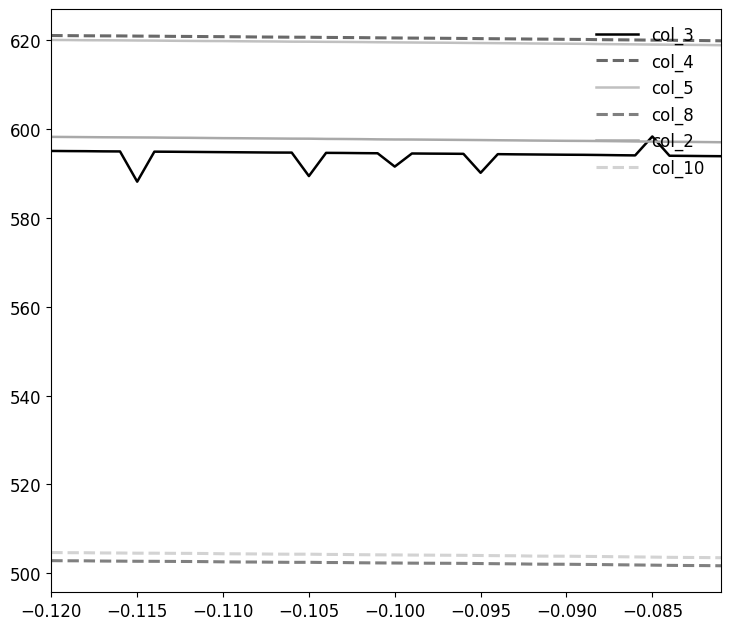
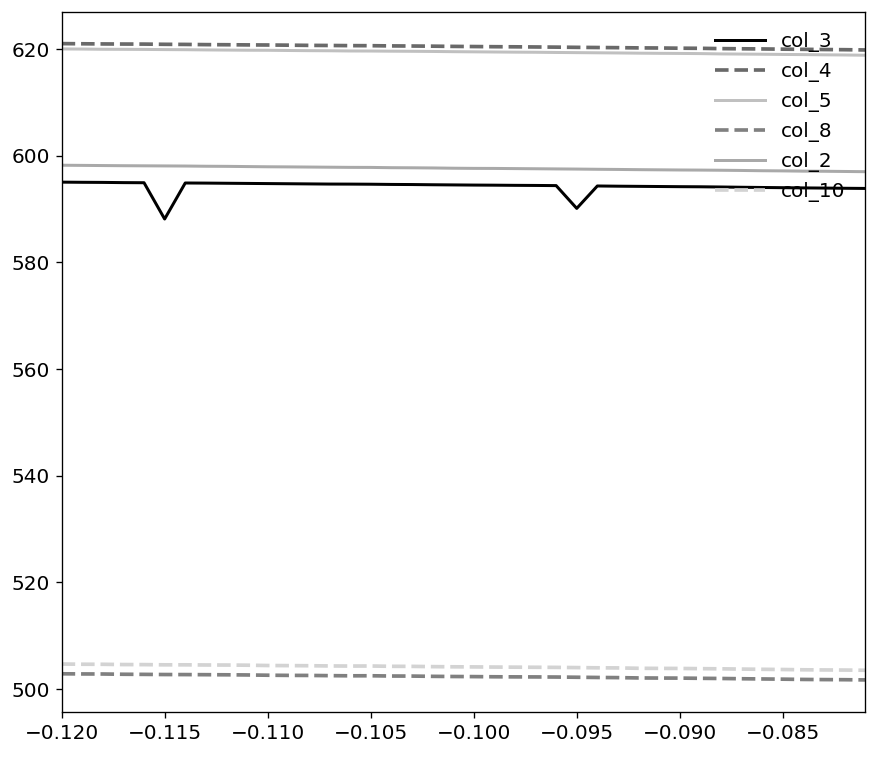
  {
    "col_3": {
      "−0.120": 595,
      "−0.115": 588,
      "−0.110": 595,
-     "−0.105": 589,
-     "−0.100": 592,
+     "−0.105": 595,
+     "−0.100": 594,
      "−0.095": 590,
      "−0.090": 594,
-     "−0.085": 598
+     "−0.085": 594
    }
  }
